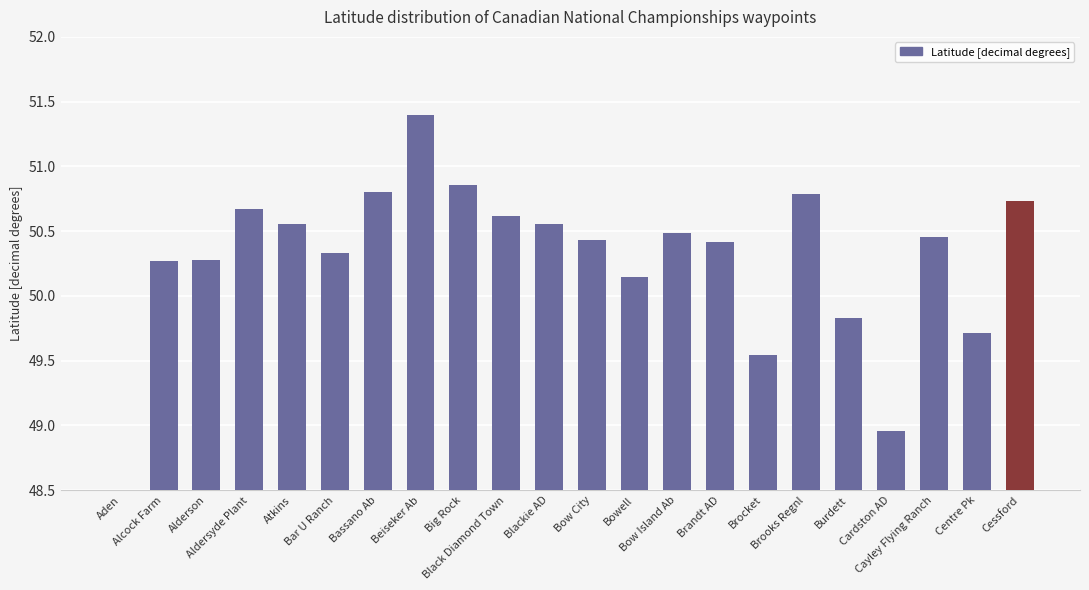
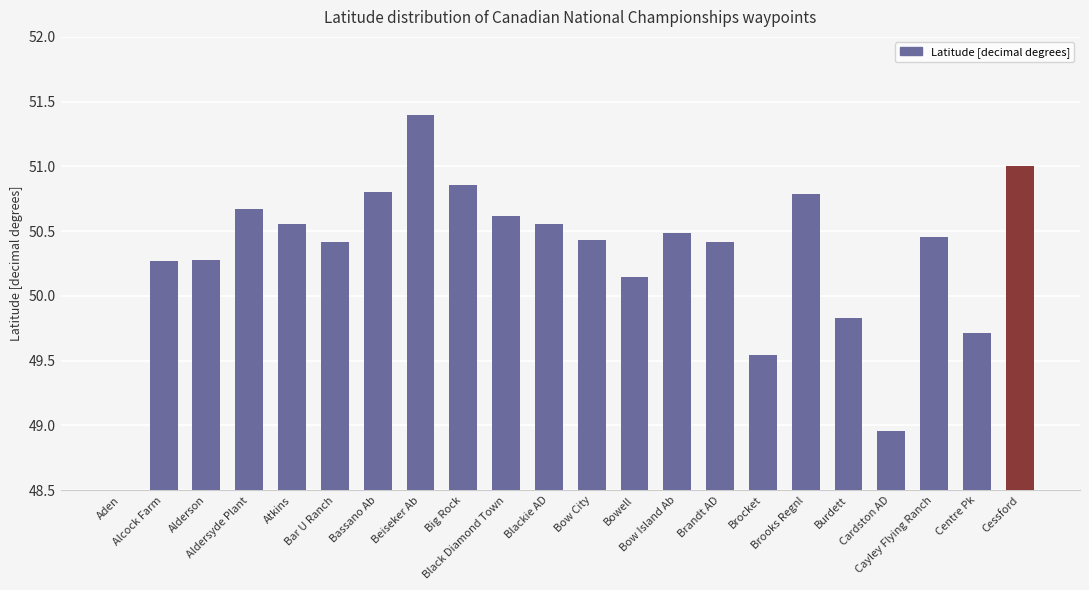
  {
    "Alcock Farm": 50.27,
    "Alderson": 50.28,
    "Aldersyde Plant": 50.67,
    "Atkins": 50.55,
-   "Bar U Ranch": 50.33,
+   "Bar U Ranch": 50.42,
    "Bassano Ab": 50.80,
    "Beiseker Ab": 51.39,
    "Big Rock": 50.86,
    "Black Diamond Town": 50.62,
    "Blackie AD": 50.55,
    "Bow City": 50.43,
    "Bowell": 50.15,
    "Bow Island Ab": 50.48,
    "Brandt AD": 50.42,
    "Brocket": 49.54,
    "Brooks Regnl": 50.78,
    "Burdett": 49.83,
    "Cardston AD": 48.96,
    "Cayley Flying Ranch": 50.45,
    "Centre Pk": 49.72,
-   "Cessford": 50.73
+   "Cessford": 51.00
  }
